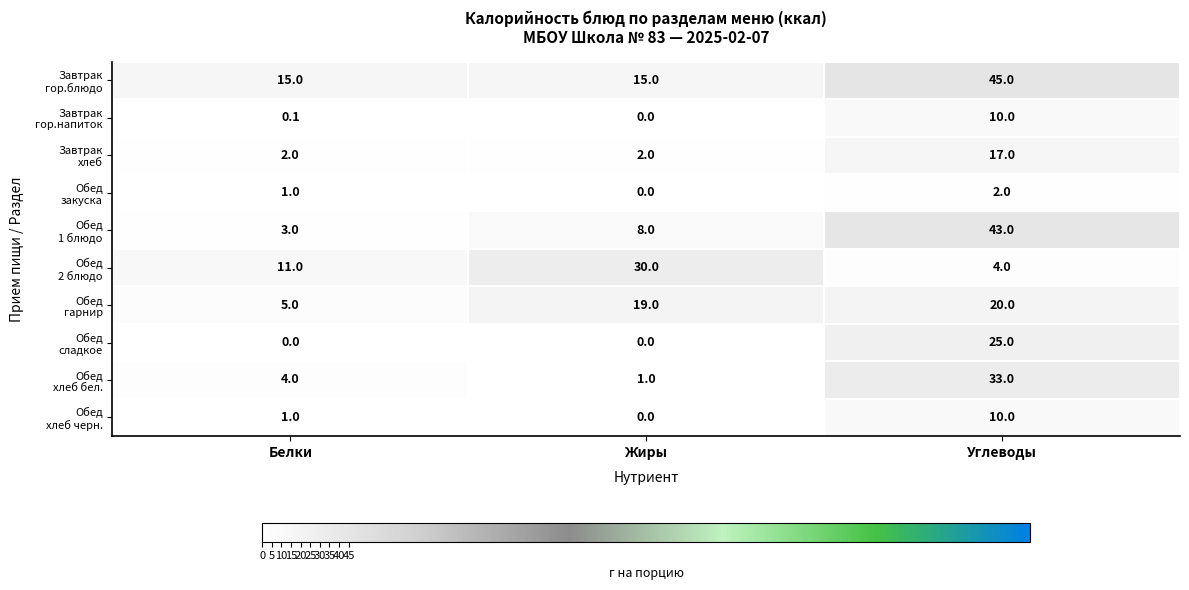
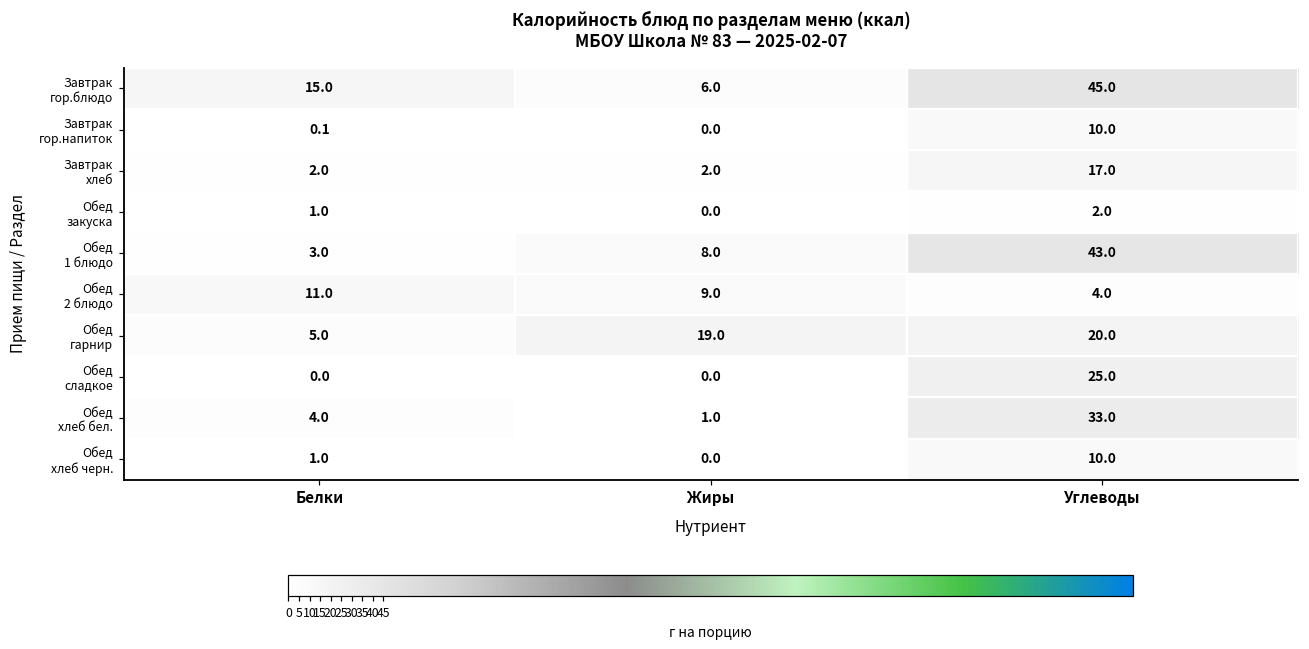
  {
    "Завтрак гор.блюдо": {
      "Белки": 15.0,
-     "Жиры": 15.0,
+     "Жиры": 6.0,
      "Углеводы": 45.0
    },
    "Завтрак гор.напиток": {
      "Белки": 0.1,
      "Жиры": 0.0,
      "Углеводы": 10.0
    },
    "Завтрак хлеб": {
      "Белки": 2.0,
      "Жиры": 2.0,
      "Углеводы": 17.0
    },
    "Обед закуска": {
      "Белки": 1.0,
      "Жиры": 0.0,
      "Углеводы": 2.0
    },
    "Обед 1 блюдо": {
      "Белки": 3.0,
      "Жиры": 8.0,
      "Углеводы": 43.0
    },
    "Обед 2 блюдо": {
      "Белки": 11.0,
-     "Жиры": 30.0,
+     "Жиры": 9.0,
      "Углеводы": 4.0
    },
    "Обед гарнир": {
      "Белки": 5.0,
      "Жиры": 19.0,
      "Углеводы": 20.0
    },
    "Обед сладкое": {
      "Белки": 0.0,
      "Жиры": 0.0,
      "Углеводы": 25.0
    },
    "Обед хлеб бел.": {
      "Белки": 4.0,
      "Жиры": 1.0,
      "Углеводы": 33.0
    },
    "Обед хлеб черн.": {
      "Белки": 1.0,
      "Жиры": 0.0,
      "Углеводы": 10.0
    }
  }
